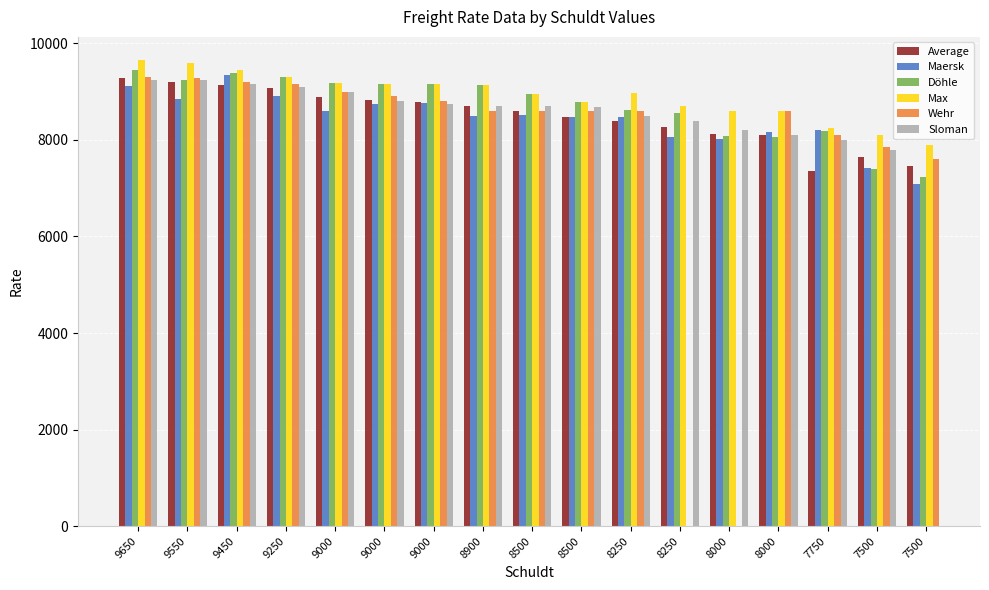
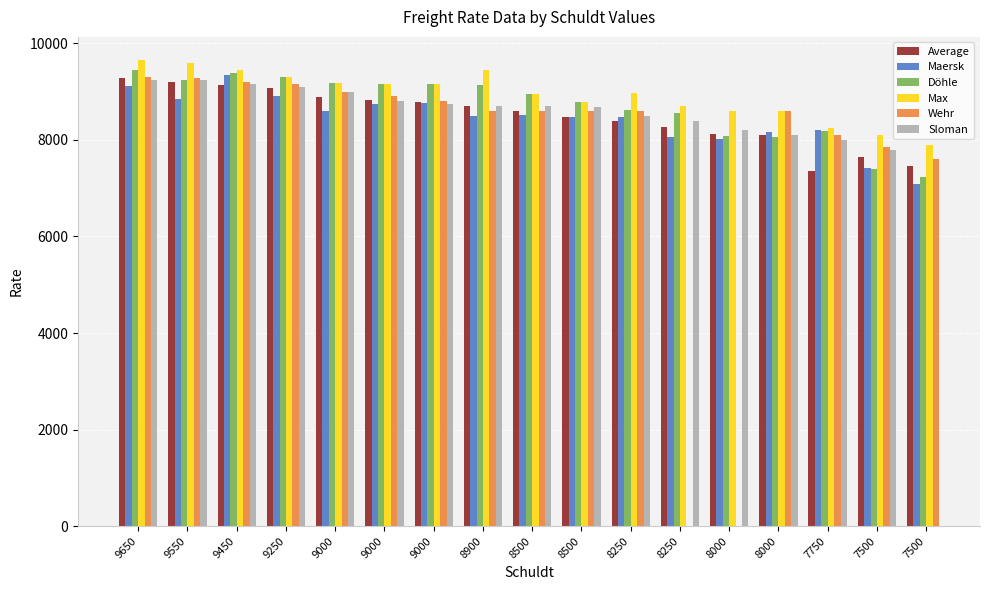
  {
    "Average": {
      "9650": 9300,
      "9550": 9200,
      "9450": 9100,
      "9250": 9100,
      "8900": 8700,
      "7750": 7400
    },
    "Maersk": {
      "9650": 9100,
      "9550": 8800,
      "9450": 9300,
      "9250": 8900,
      "8900": 8500,
      "7750": 8200
    },
    "Döhle": {
      "9650": 9400,
      "9550": 9200,
      "9450": 9400,
      "9250": 9300,
      "8900": 9100,
      "7750": 8200
    },
    "Max": {
      "9650": 9700,
      "9550": 9600,
      "9450": 9500,
      "9250": 9300,
-     "8900": 9100,
+     "8900": 9400,
      "7750": 8300
    }
  }
